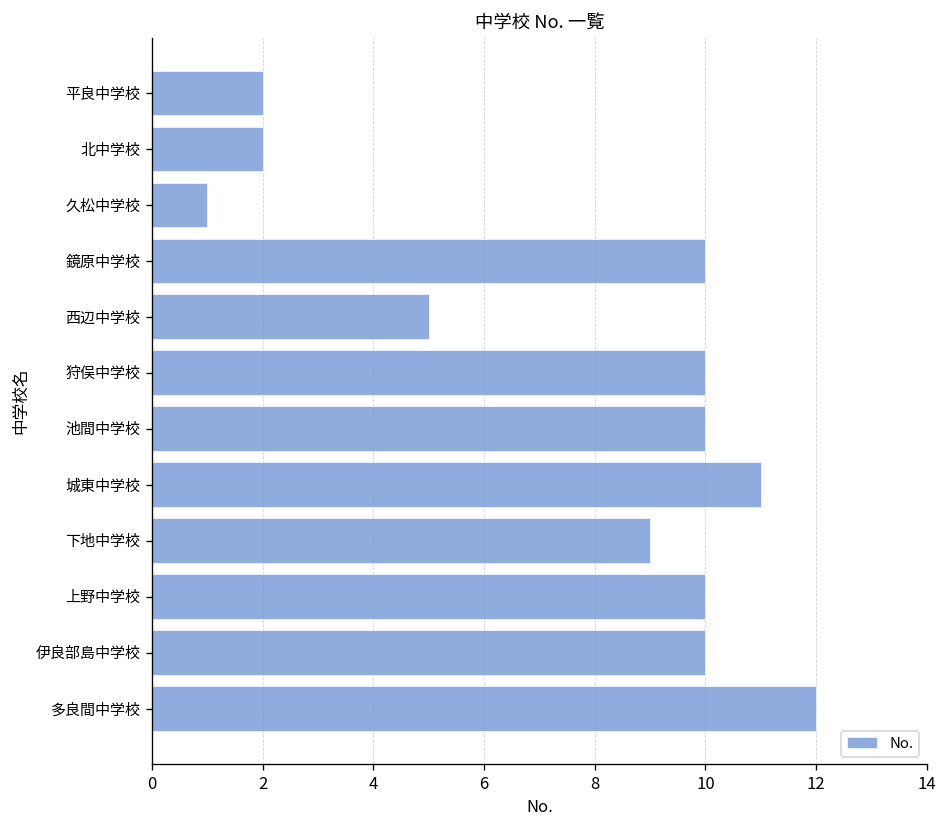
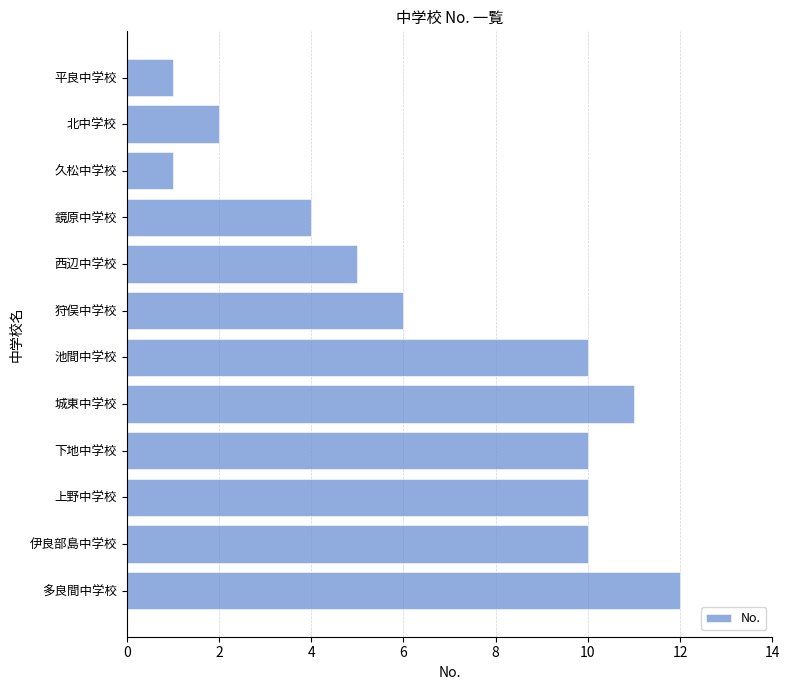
  {
-   "平良中学校": 2,
+   "平良中学校": 1,
    "北中学校": 2,
    "久松中学校": 1,
-   "鏡原中学校": 10,
+   "鏡原中学校": 4,
    "西辺中学校": 5,
-   "狩俣中学校": 10,
+   "狩俣中学校": 6,
    "池間中学校": 10,
    "城東中学校": 11,
-   "下地中学校": 9,
+   "下地中学校": 10,
    "上野中学校": 10,
    "伊良部島中学校": 10,
    "多良間中学校": 12
  }
